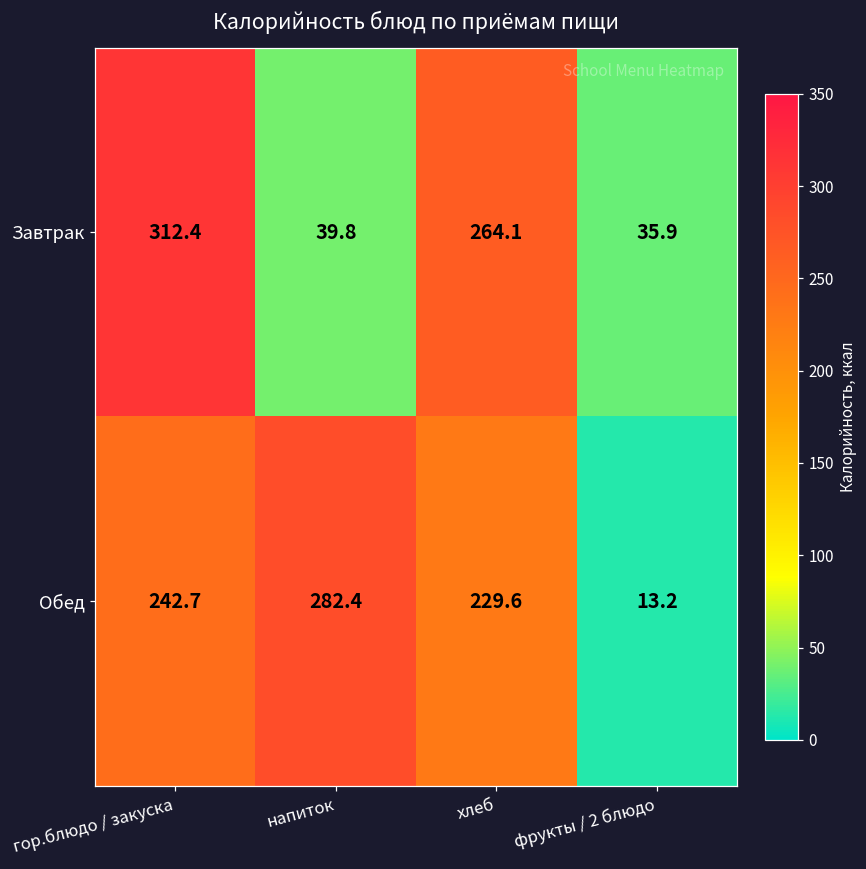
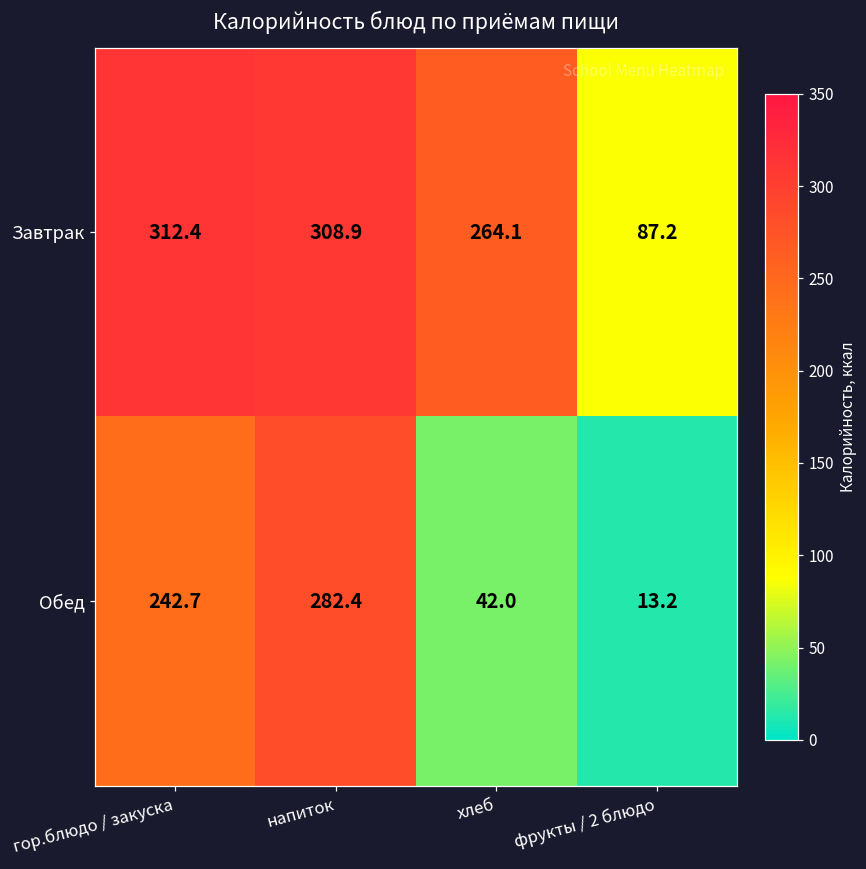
  {
    "Завтрак": {
      "гор.блюдо / закуска": 312.4,
-     "напиток": 39.8,
+     "напиток": 308.9,
      "хлеб": 264.1,
-     "фрукты / 2 блюдо": 35.9
+     "фрукты / 2 блюдо": 87.2
    },
    "Обед": {
      "гор.блюдо / закуска": 242.7,
      "напиток": 282.4,
-     "хлеб": 229.6,
+     "хлеб": 42.0,
      "фрукты / 2 блюдо": 13.2
    }
  }
